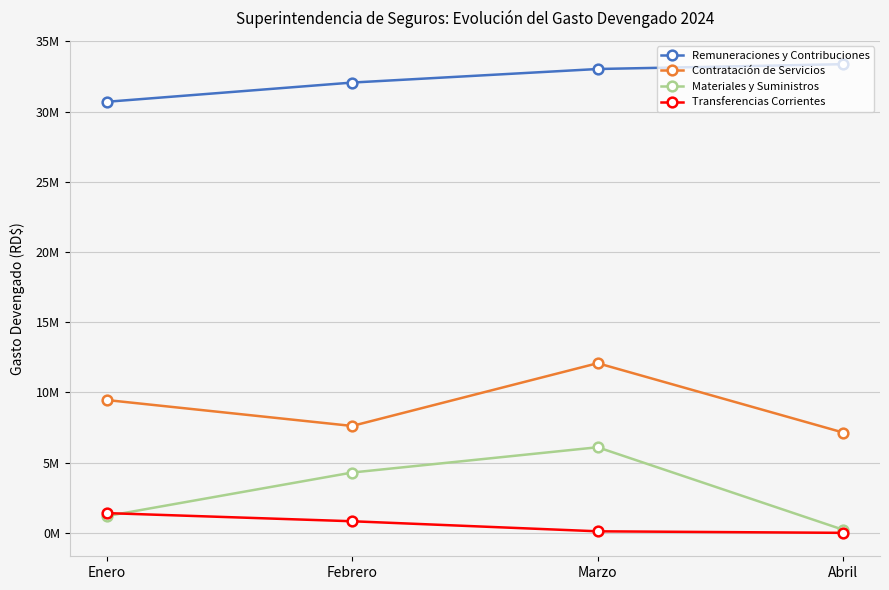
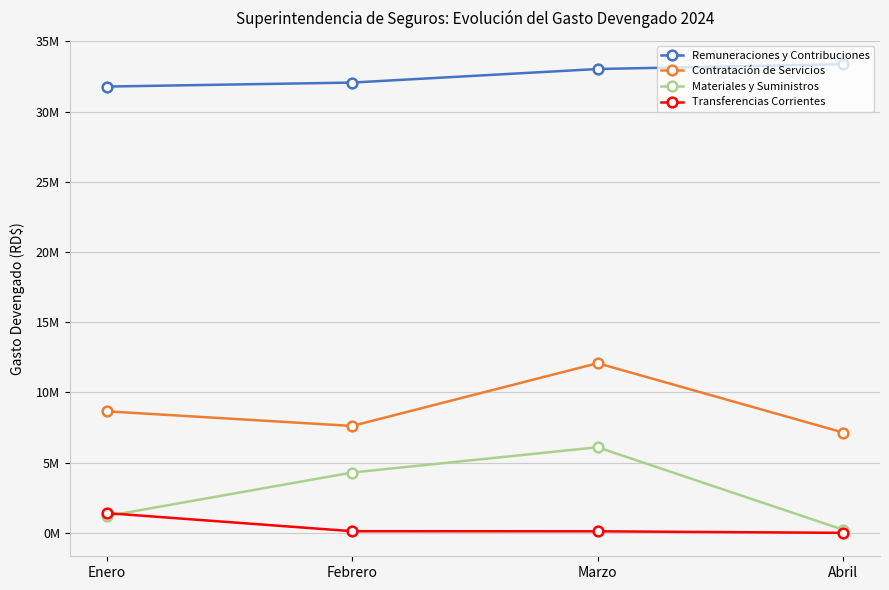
  {
    "Remuneraciones y Contribuciones": {
-     "Enero": 30700000,
+     "Enero": 31800000,
      "Febrero": 32100000,
      "Marzo": 33000000
    },
    "Contratación de Servicios": {
-     "Enero": 9500000,
+     "Enero": 8700000,
      "Febrero": 7600000,
      "Marzo": 12100000,
      "Abril": 7100000
    },
    "Materiales y Suministros": {
      "Enero": 1200000,
      "Febrero": 4300000,
      "Marzo": 6100000,
      "Abril": 200000
    },
    "Transferencias Corrientes": {
      "Enero": 1400000,
-     "Febrero": 800000,
+     "Febrero": 100000,
      "Marzo": 100000,
      "Abril": 0
    }
  }
